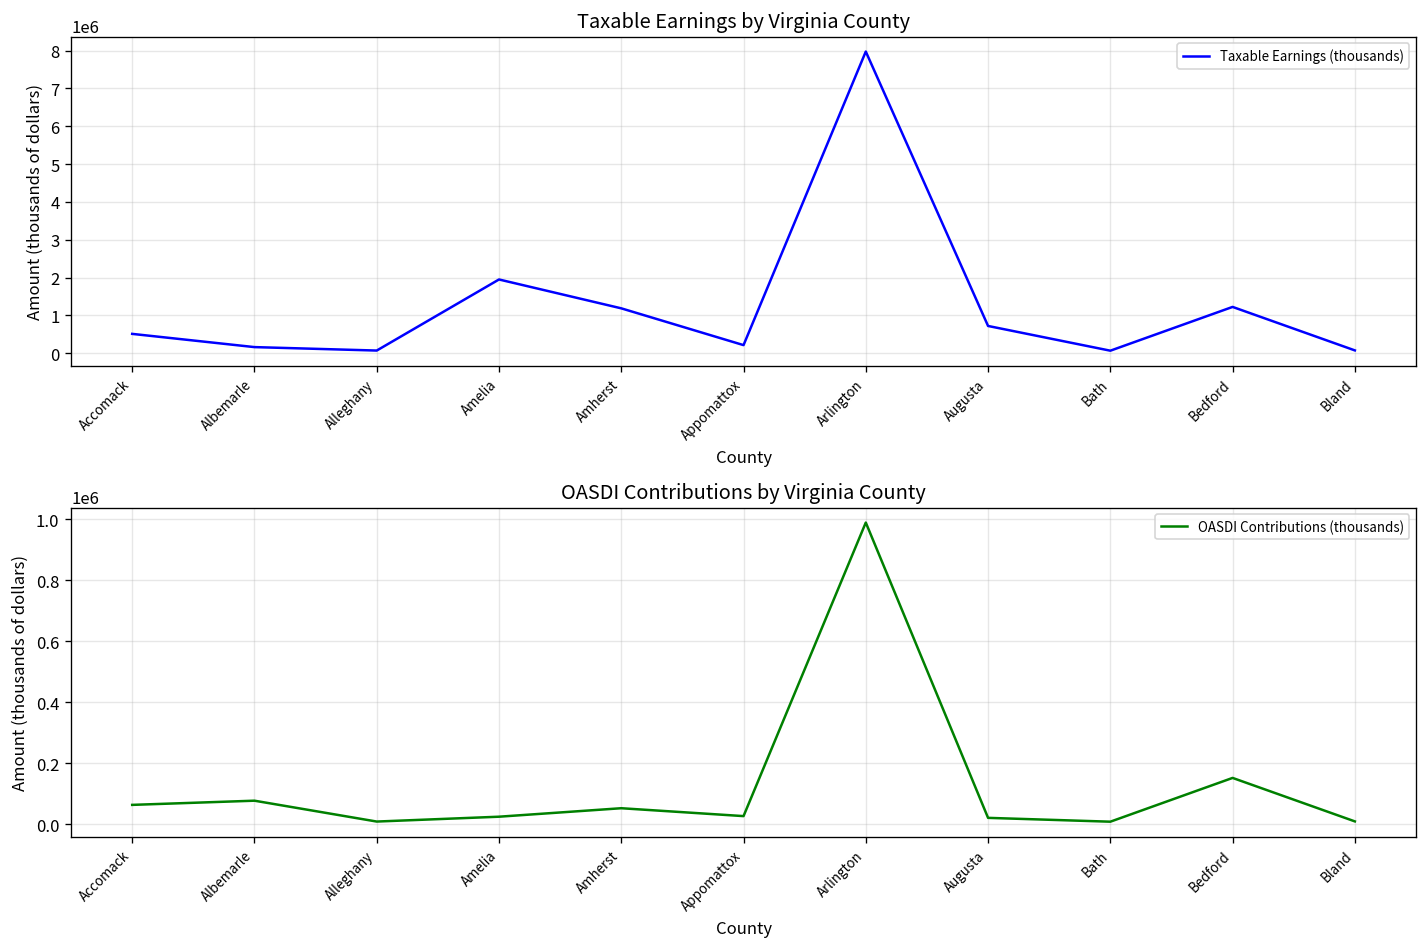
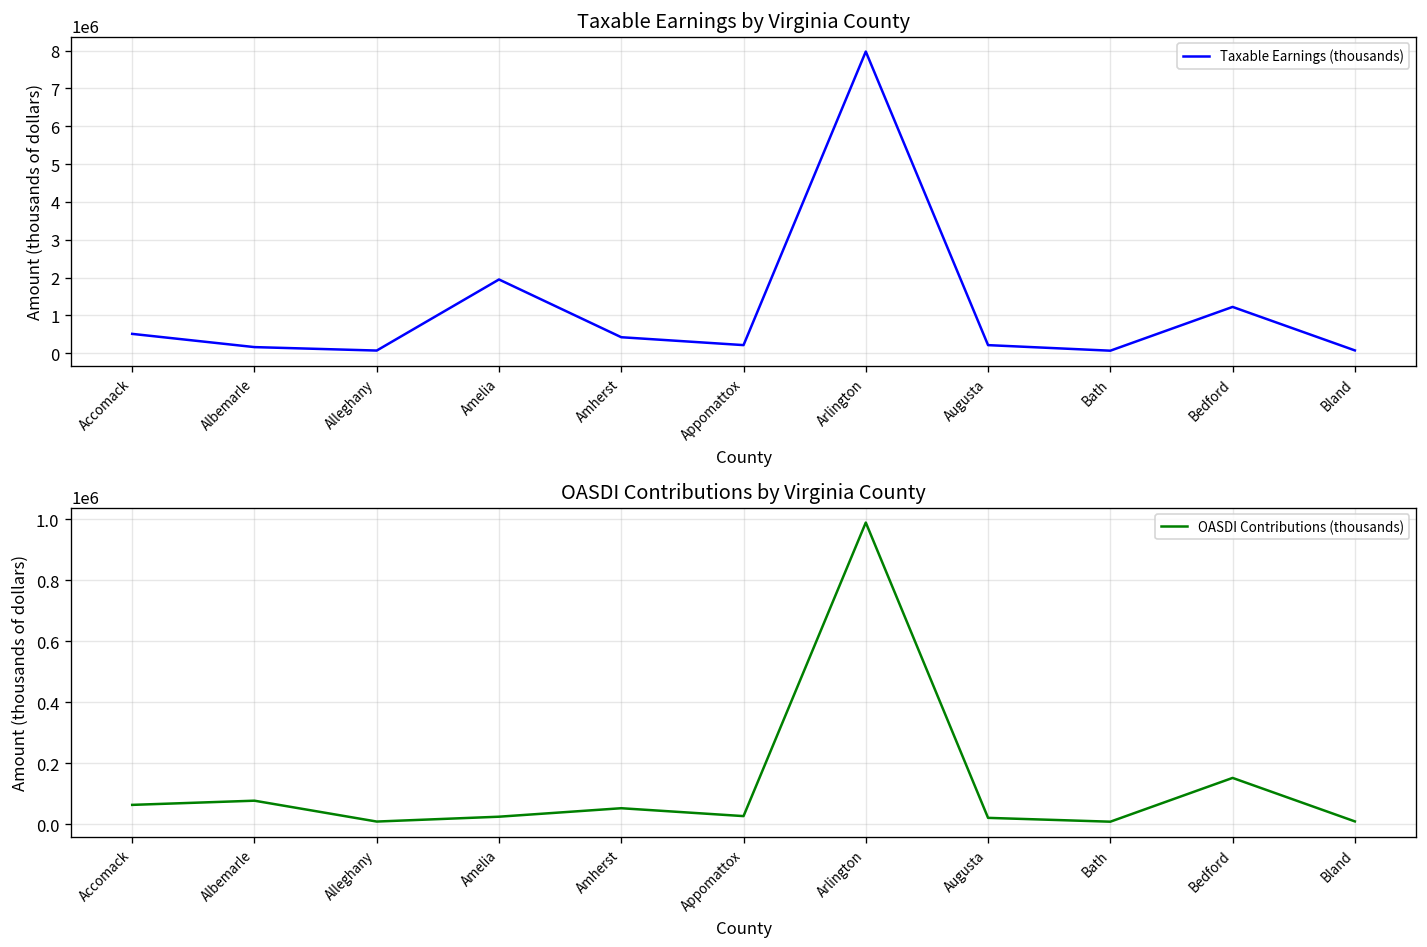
  {
    "Taxable Earnings by Virginia County": {
      "Accomack": 500000,
      "Albemarle": 200000,
      "Alleghany": 100000,
      "Amelia": 1900000,
-     "Amherst": 1200000,
+     "Amherst": 400000,
      "Appomattox": 200000,
      "Arlington": 8000000,
-     "Augusta": 700000,
+     "Augusta": 200000,
      "Bath": 100000,
      "Bedford": 1200000,
      "Bland": 100000
    },
    "OASDI Contributions by Virginia County": {
      "Accomack": 60000,
      "Albemarle": 80000,
      "Alleghany": 10000,
      "Amelia": 20000,
      "Amherst": 50000,
      "Appomattox": 30000,
      "Arlington": 990000,
      "Augusta": 20000,
      "Bath": 10000,
      "Bedford": 150000,
      "Bland": 10000
    }
  }
